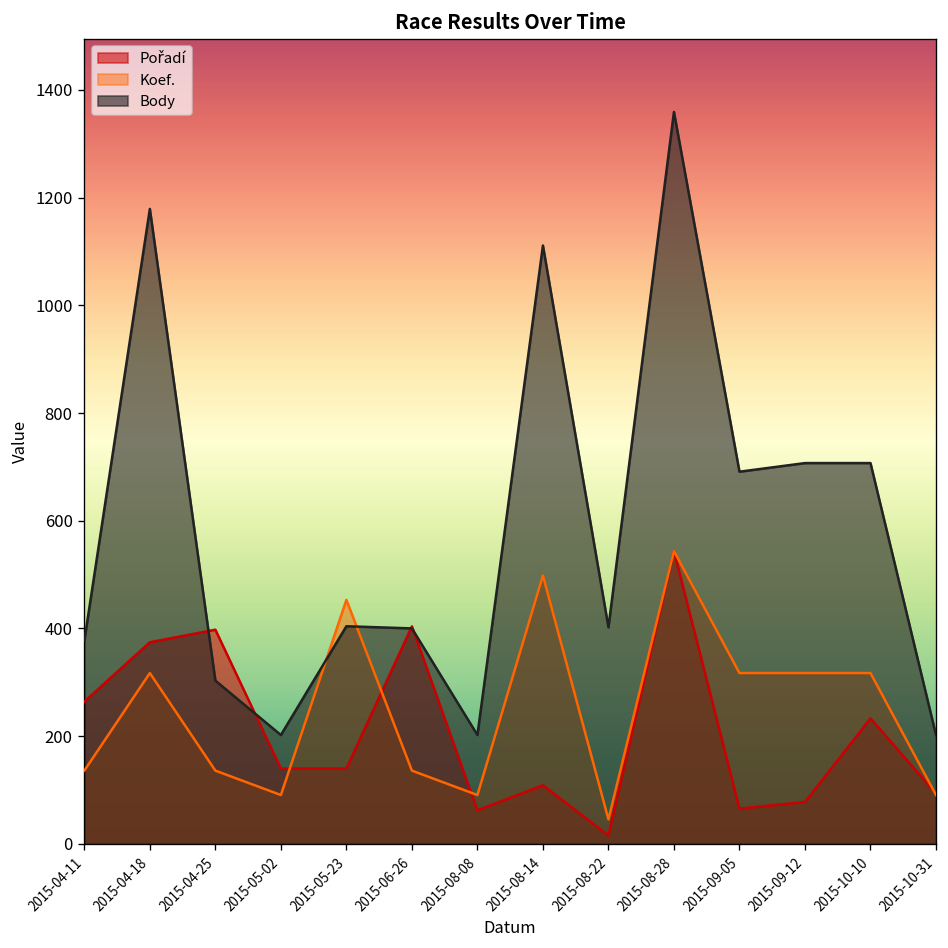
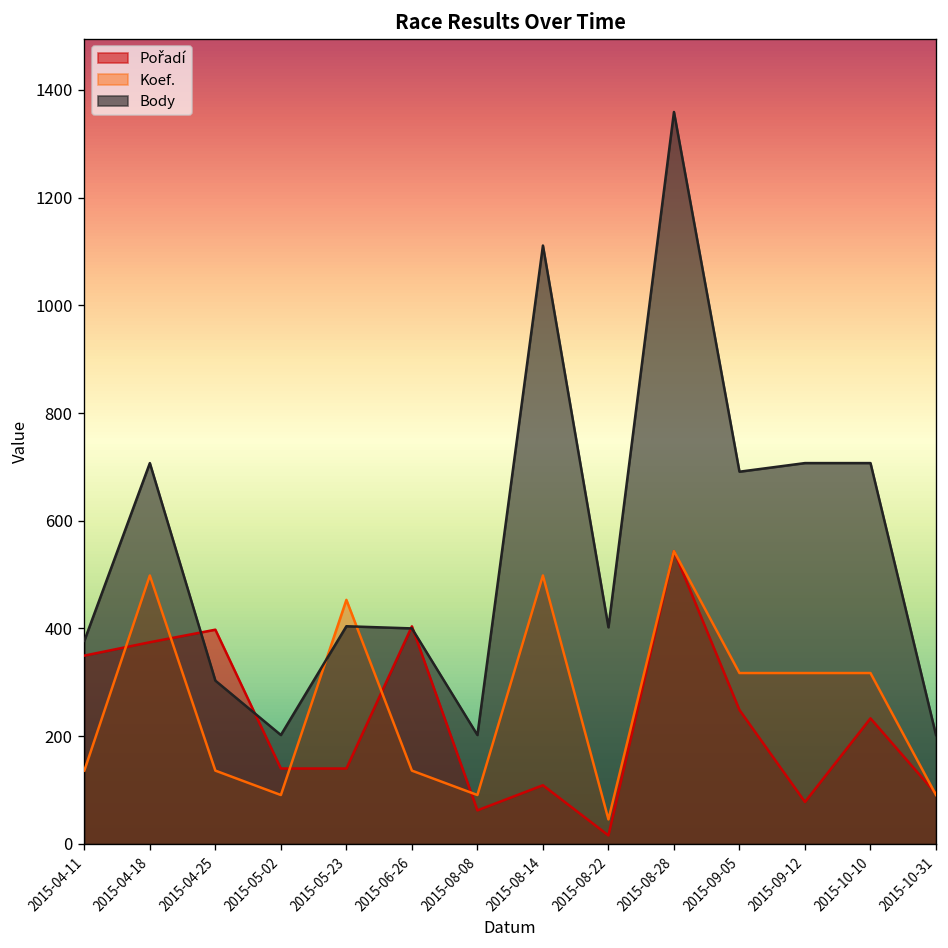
  {
    "Pořadí": {
-     "2015-04-11": 260,
+     "2015-04-11": 350,
      "2015-04-18": 370,
      "2015-04-25": 400,
      "2015-05-02": 140,
      "2015-05-23": 140,
      "2015-08-08": 60,
      "2015-08-14": 110,
      "2015-08-22": 20,
-     "2015-09-05": 70,
+     "2015-09-05": 250,
      "2015-09-12": 80,
      "2015-10-10": 230
    },
    "Koef.": {
      "2015-04-11": 140,
-     "2015-04-18": 320,
+     "2015-04-18": 500,
      "2015-04-25": 140,
      "2015-05-02": 90,
      "2015-05-23": 450,
      "2015-06-26": 140,
      "2015-08-08": 90,
      "2015-08-14": 500,
      "2015-08-22": 50,
      "2015-09-05": 320,
      "2015-09-12": 320,
      "2015-10-10": 320
    },
    "Body": {
      "2015-04-11": 380,
-     "2015-04-18": 1180,
+     "2015-04-18": 710,
      "2015-04-25": 300,
      "2015-05-02": 200,
      "2015-05-23": 400,
      "2015-08-08": 200,
      "2015-08-14": 1110,
      "2015-08-22": 400,
      "2015-08-28": 1360,
      "2015-09-05": 690,
      "2015-09-12": 710,
      "2015-10-10": 710,
      "2015-10-31": 200
    }
  }
